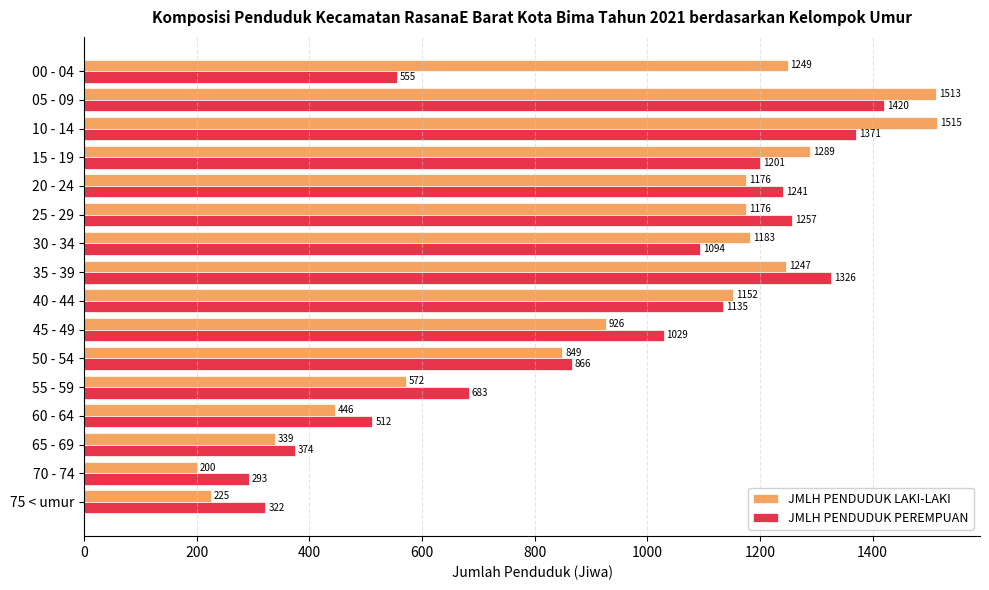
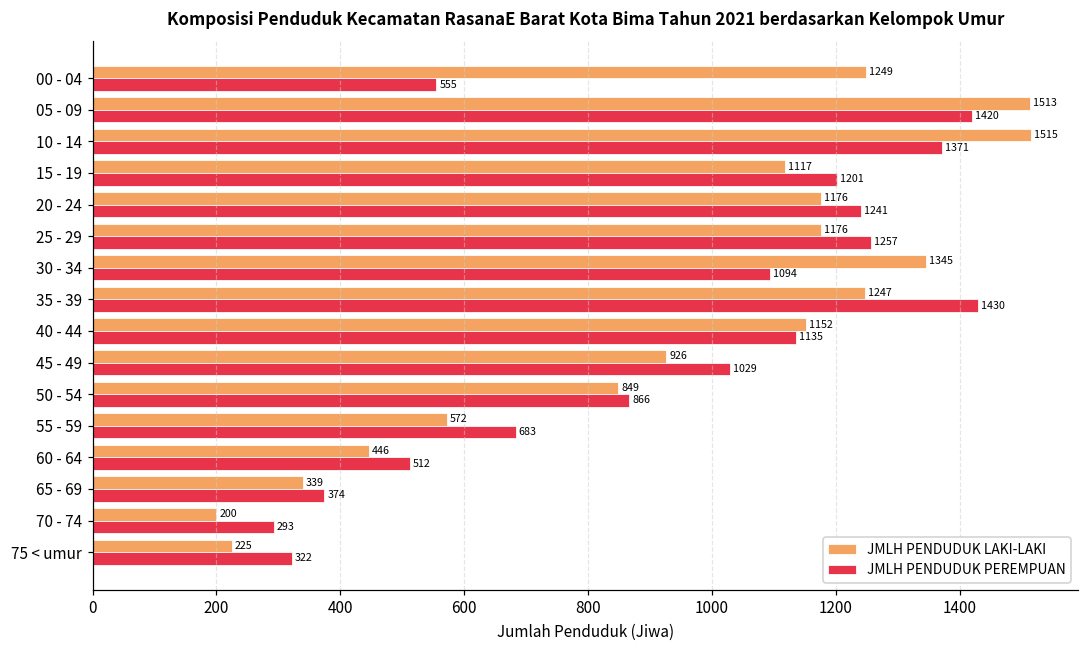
  {
    "JMLH PENDUDUK LAKI-LAKI": {
      "00 - 04": 1249,
      "05 - 09": 1513,
      "10 - 14": 1515,
-     "15 - 19": 1289,
+     "15 - 19": 1117,
      "20 - 24": 1176,
      "25 - 29": 1176,
-     "30 - 34": 1183,
+     "30 - 34": 1345,
      "35 - 39": 1247,
      "40 - 44": 1152,
      "45 - 49": 926,
      "50 - 54": 849,
      "55 - 59": 572,
      "60 - 64": 446,
      "65 - 69": 339,
      "70 - 74": 200,
      "75 < umur": 225
    },
    "JMLH PENDUDUK PEREMPUAN": {
      "00 - 04": 555,
      "05 - 09": 1420,
      "10 - 14": 1371,
      "15 - 19": 1201,
      "20 - 24": 1241,
      "25 - 29": 1257,
      "30 - 34": 1094,
-     "35 - 39": 1326,
+     "35 - 39": 1430,
      "40 - 44": 1135,
      "45 - 49": 1029,
      "50 - 54": 866,
      "55 - 59": 683,
      "60 - 64": 512,
      "65 - 69": 374,
      "70 - 74": 293,
      "75 < umur": 322
    }
  }
